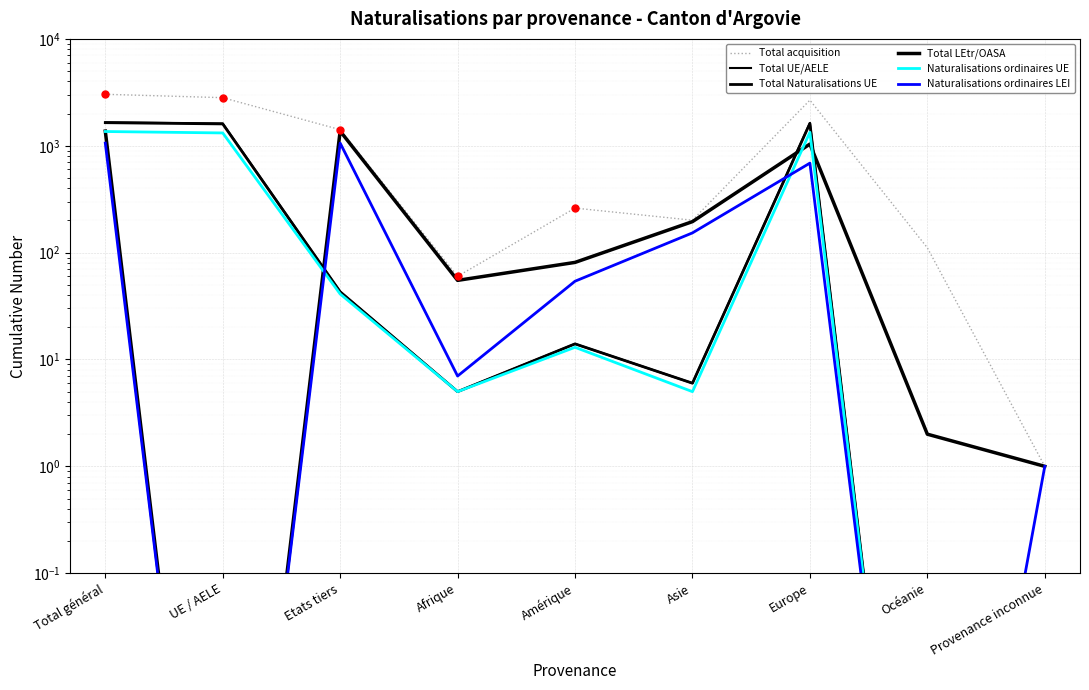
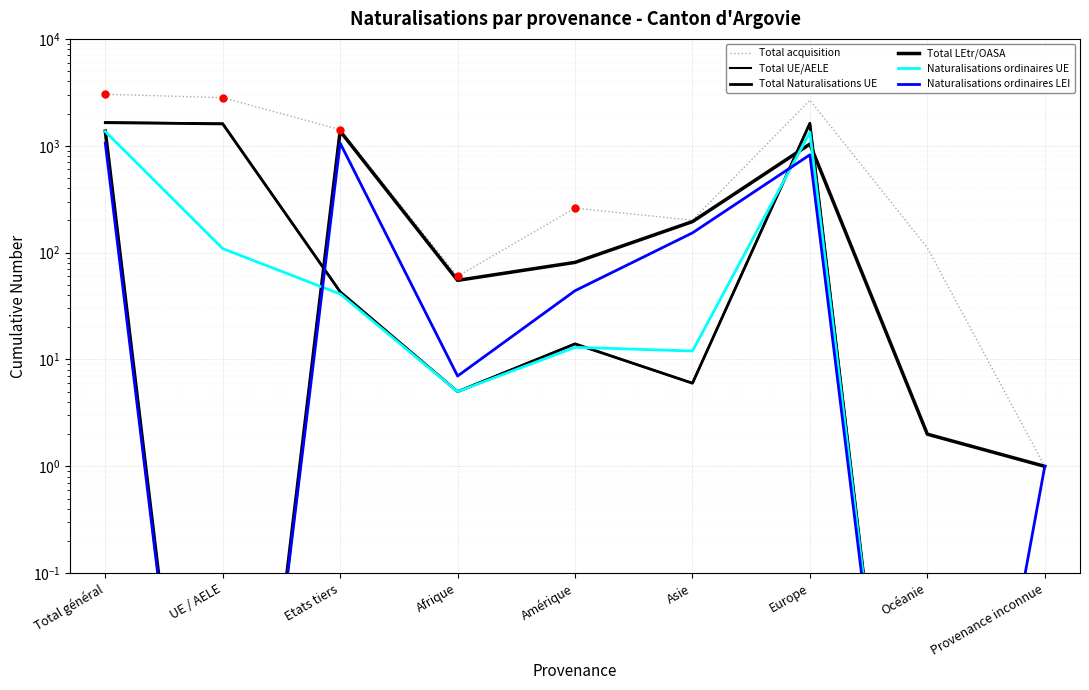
  {
    "Total acquisition": {
      "Europe": 2700,
      "Océanie": 110
    },
    "Naturalisations ordinaires UE": {
-     "UE / AELE": 1300,
+     "UE / AELE": 110,
      "Amérique": 13,
-     "Asie": 5,
+     "Asie": 12,
      "Europe": 1300
    },
    "Naturalisations ordinaires LEI": {
      "Total général": 1100,
      "Etats tiers": 1100,
      "Afrique": 7,
-     "Amérique": 50,
+     "Amérique": 44,
      "Asie": 150,
-     "Europe": 700
+     "Europe": 800
    }
  }
